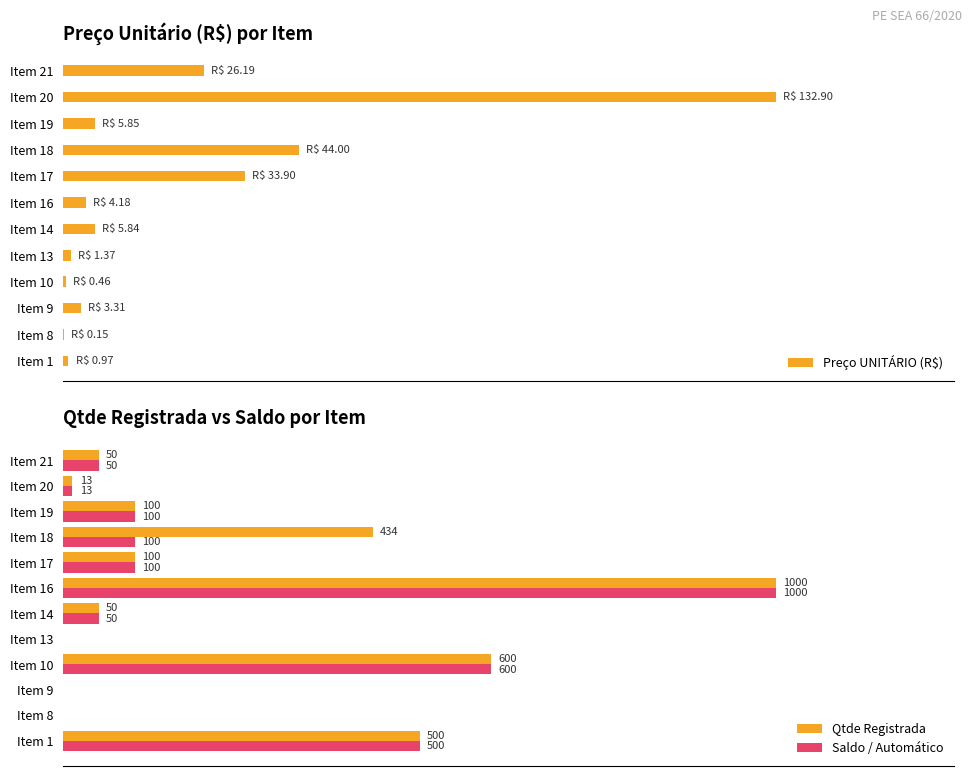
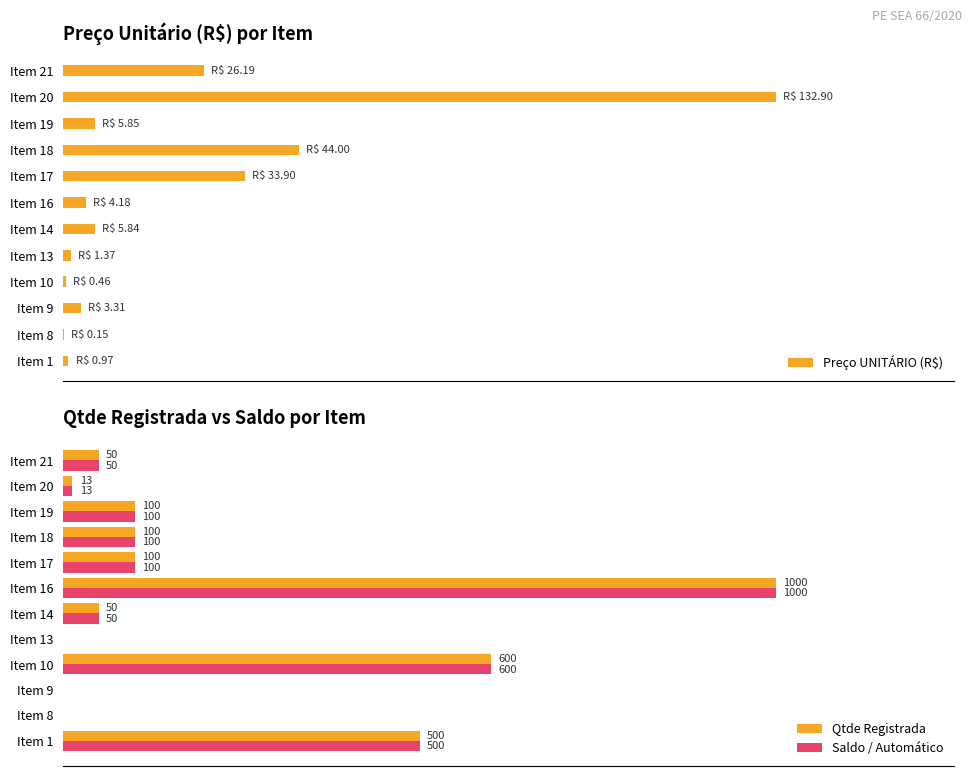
  {
    "Preço Unitário (R$) por Item": {
      "Item 21": 26.19,
      "Item 20": 132.90,
      "Item 19": 5.85,
      "Item 18": 44.00,
      "Item 17": 33.90,
      "Item 16": 4.18,
      "Item 14": 5.84,
      "Item 13": 1.37,
      "Item 10": 0.46,
      "Item 9": 3.31,
      "Item 8": 0.15,
      "Item 1": 0.97
    },
    "Qtde Registrada vs Saldo por Item": {
      "Qtde Registrada": {
        "Item 21": 50,
        "Item 20": 13,
        "Item 19": 100,
-       "Item 18": 434,
+       "Item 18": 100,
        "Item 17": 100,
        "Item 16": 1000,
        "Item 14": 50,
        "Item 10": 600,
        "Item 1": 500
      },
      "Saldo / Automático": {
        "Item 21": 50,
        "Item 20": 13,
        "Item 19": 100,
        "Item 18": 100,
        "Item 17": 100,
        "Item 16": 1000,
        "Item 14": 50,
        "Item 10": 600,
        "Item 1": 500
      }
    }
  }
